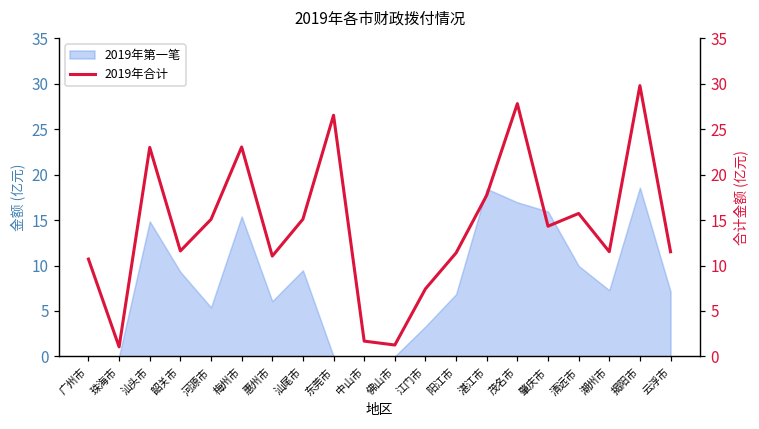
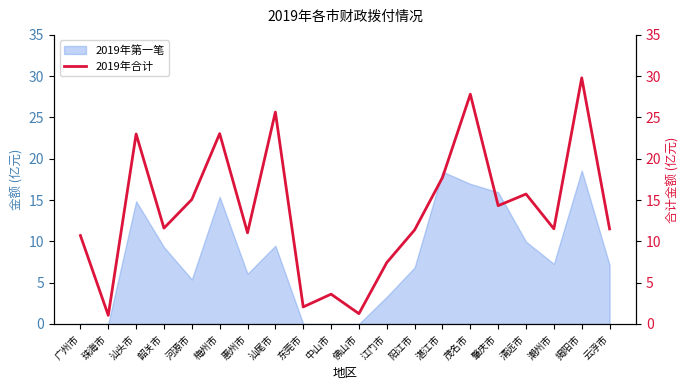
  {
    "2019年第一笔": {
      "广州市": 0,
      "珠海市": 0,
      "汕头市": 15,
      "韶关市": 9,
      "河源市": 5,
      "梅州市": 15,
      "惠州市": 6,
      "汕尾市": 9,
      "东莞市": 0,
      "中山市": 0,
      "佛山市": 0,
      "江门市": 3,
      "阳江市": 7,
      "湛江市": 18,
      "茂名市": 17,
      "肇庆市": 16,
      "清远市": 10,
      "潮州市": 7,
      "揭阳市": 19,
      "云浮市": 7
    },
    "2019年合计": {
      "广州市": 11,
      "珠海市": 1,
      "汕头市": 23,
      "韶关市": 12,
      "河源市": 15,
      "梅州市": 23,
      "惠州市": 11,
-     "汕尾市": 15,
-     "东莞市": 27,
-     "中山市": 2,
+     "汕尾市": 26,
+     "东莞市": 2,
+     "中山市": 4,
      "佛山市": 1,
      "江门市": 7,
      "阳江市": 11,
      "湛江市": 18,
      "茂名市": 28,
      "肇庆市": 14,
      "清远市": 16,
      "潮州市": 12,
      "揭阳市": 30,
      "云浮市": 12
    }
  }
